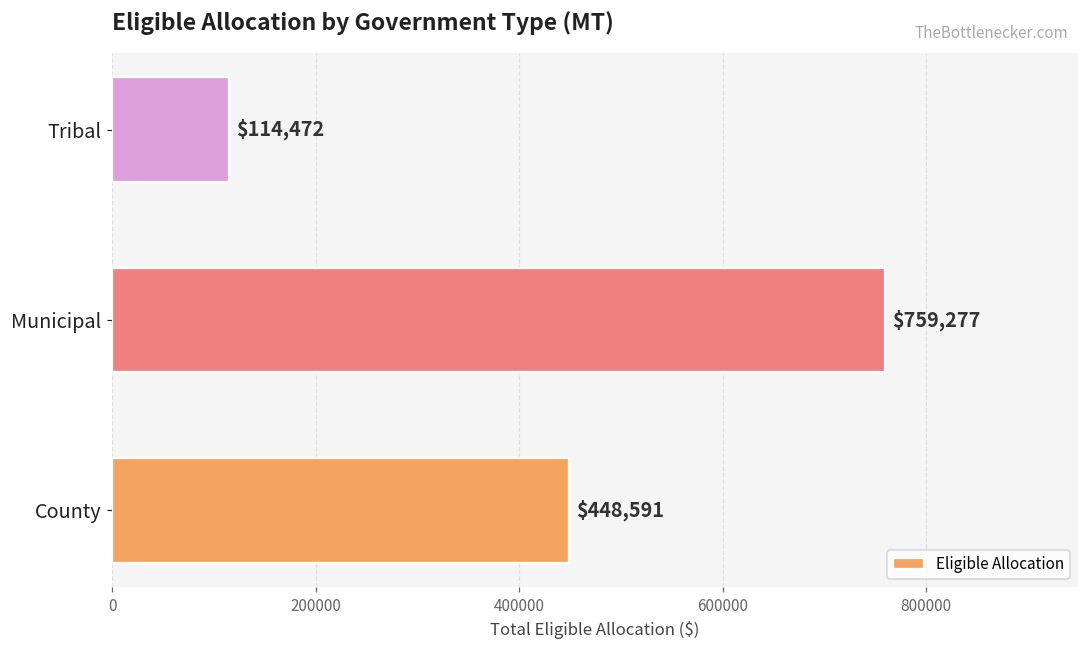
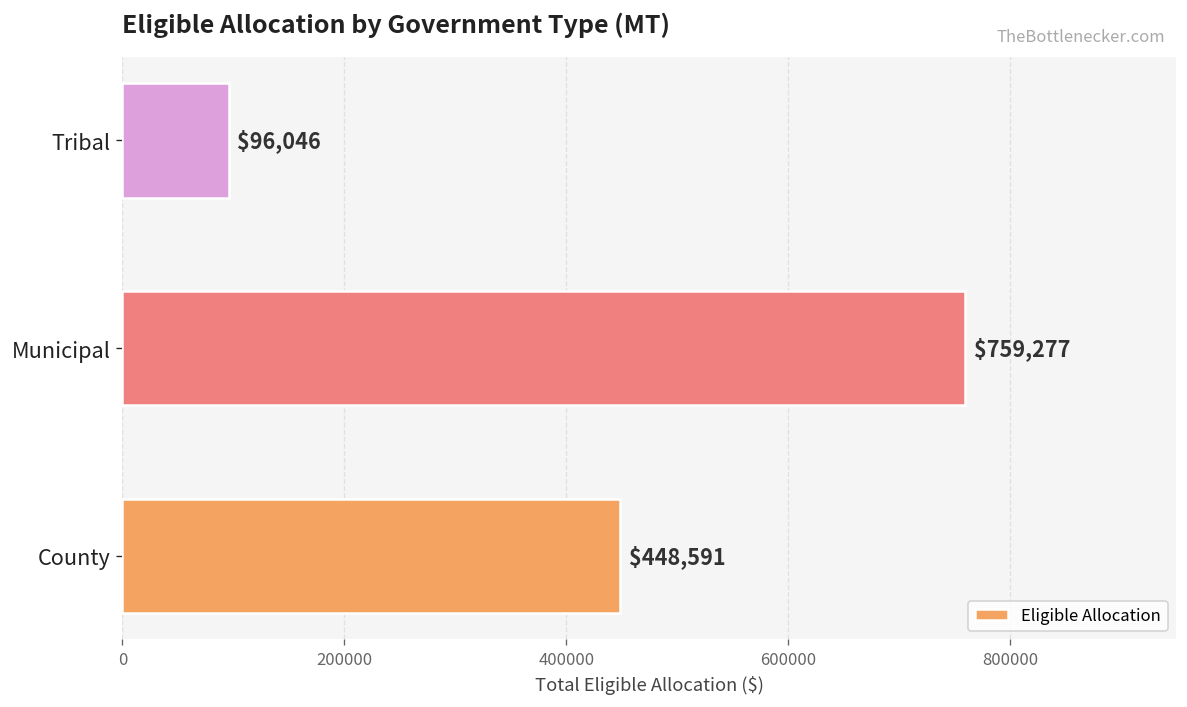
  {
-   "Tribal": "$114,472",
+   "Tribal": "$96,046",
    "Municipal": "$759,277",
    "County": "$448,591"
  }
